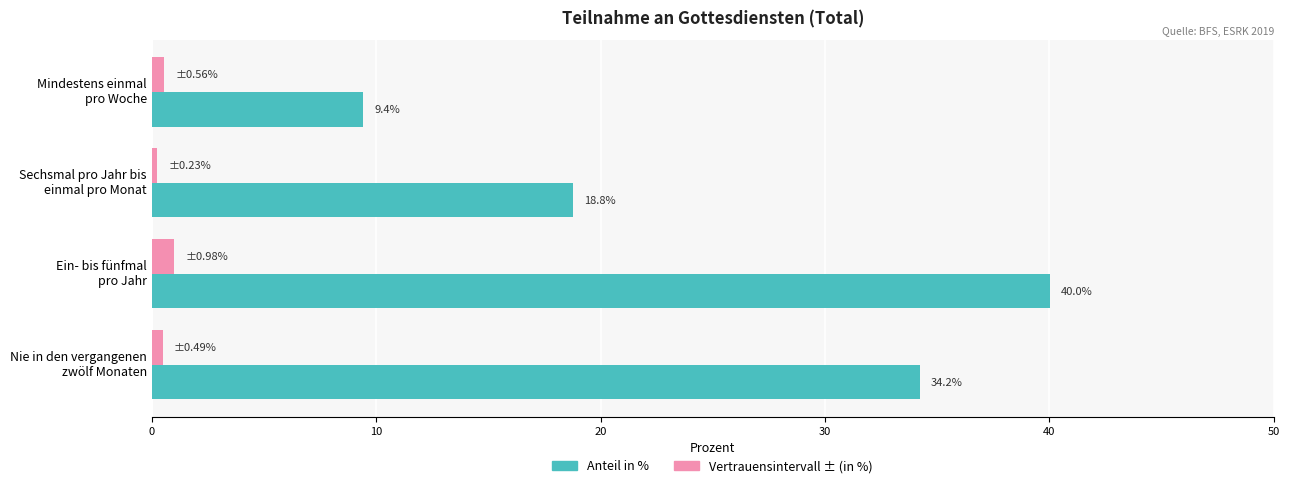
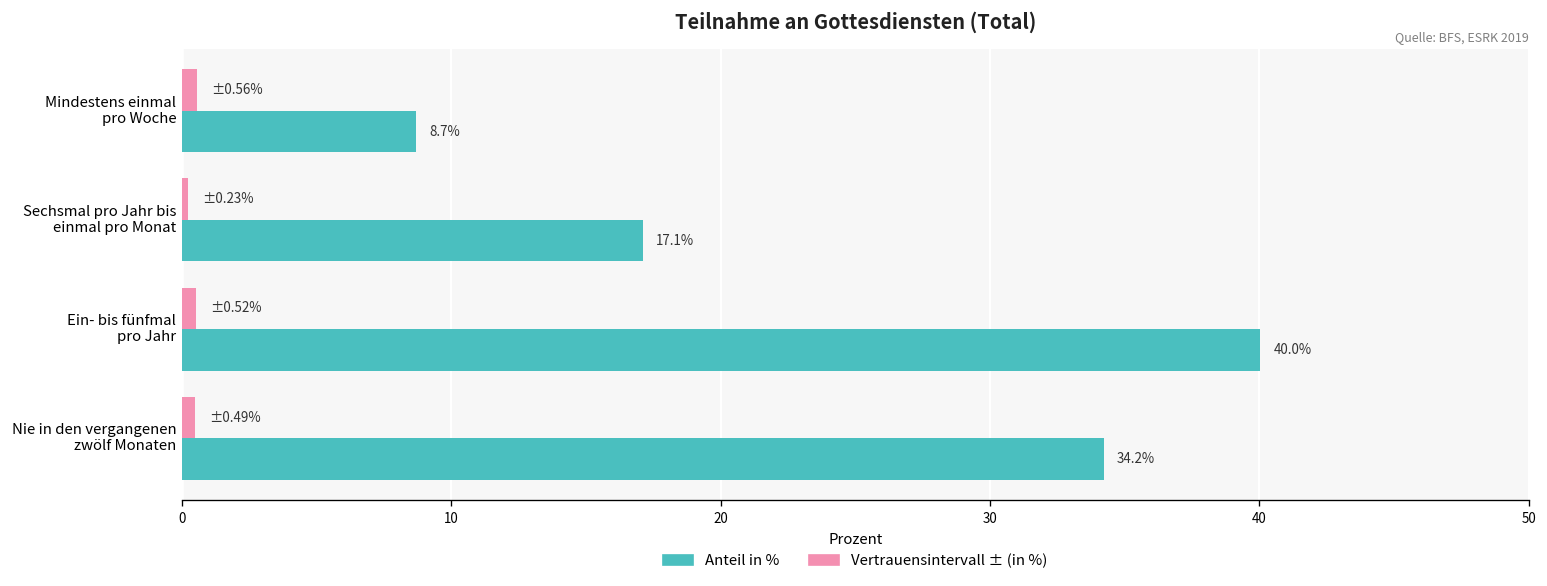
  {
    "Anteil in %": {
-     "Mindestens einmal pro Woche": "9.4%",
-     "Sechsmal pro Jahr bis einmal pro Monat": "18.8%",
+     "Mindestens einmal pro Woche": "8.7%",
+     "Sechsmal pro Jahr bis einmal pro Monat": "17.1%",
      "Ein- bis fünfmal pro Jahr": "40.0%",
      "Nie in den vergangenen zwölf Monaten": "34.2%"
    },
    "Vertrauensintervall ± (in %)": {
      "Mindestens einmal pro Woche": "0.56%",
      "Sechsmal pro Jahr bis einmal pro Monat": "0.23%",
-     "Ein- bis fünfmal pro Jahr": "0.98%",
+     "Ein- bis fünfmal pro Jahr": "0.52%",
      "Nie in den vergangenen zwölf Monaten": "0.49%"
    }
  }
